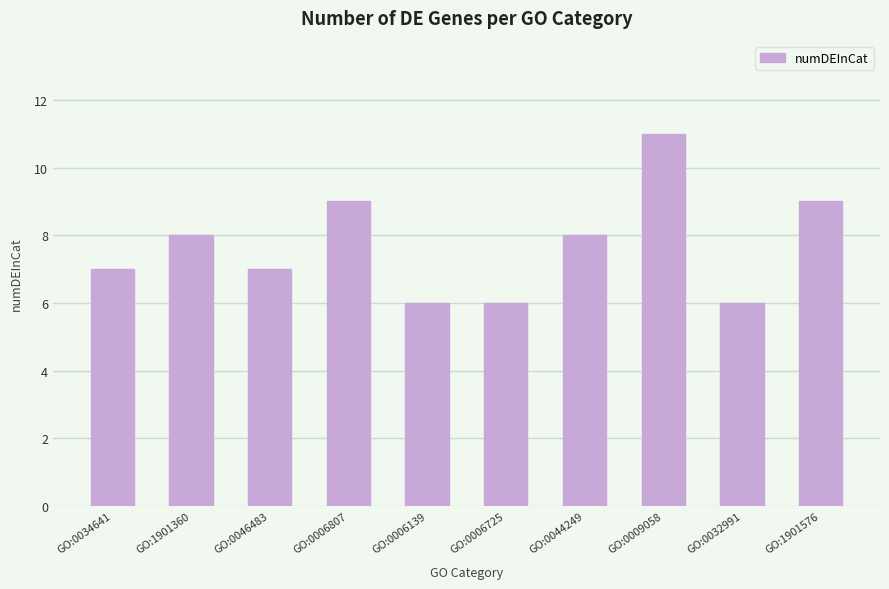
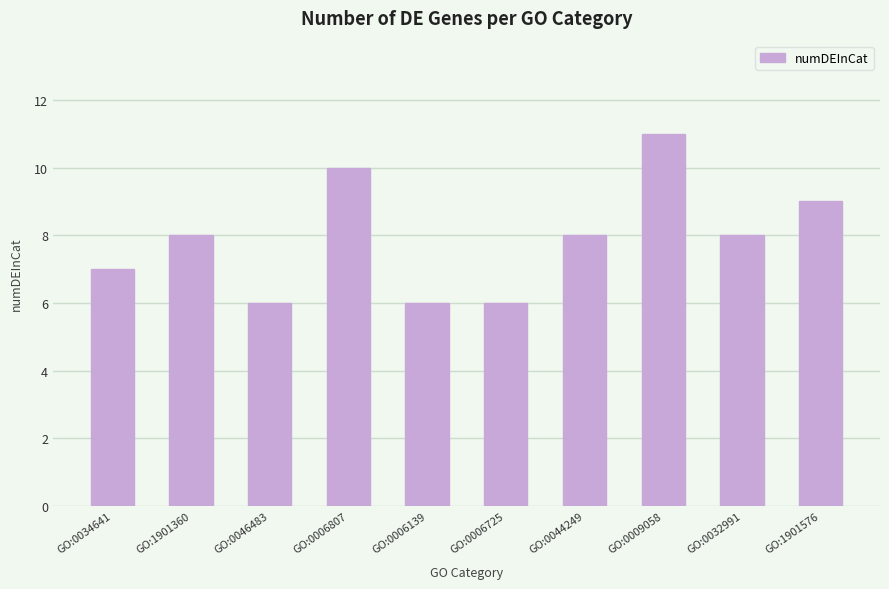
  {
    "GO:0034641": 7,
    "GO:1901360": 8,
-   "GO:0046483": 7,
-   "GO:0006807": 9,
+   "GO:0046483": 6,
+   "GO:0006807": 10,
    "GO:0006139": 6,
    "GO:0006725": 6,
    "GO:0044249": 8,
    "GO:0009058": 11,
-   "GO:0032991": 6,
+   "GO:0032991": 8,
    "GO:1901576": 9
  }
